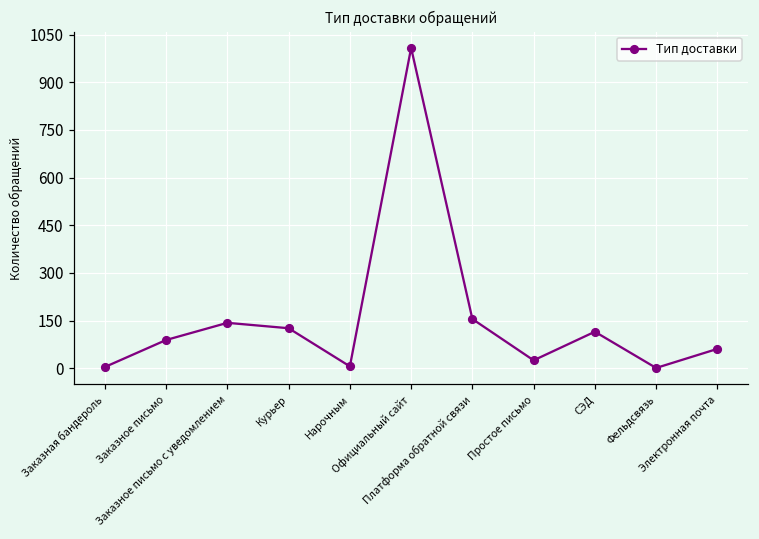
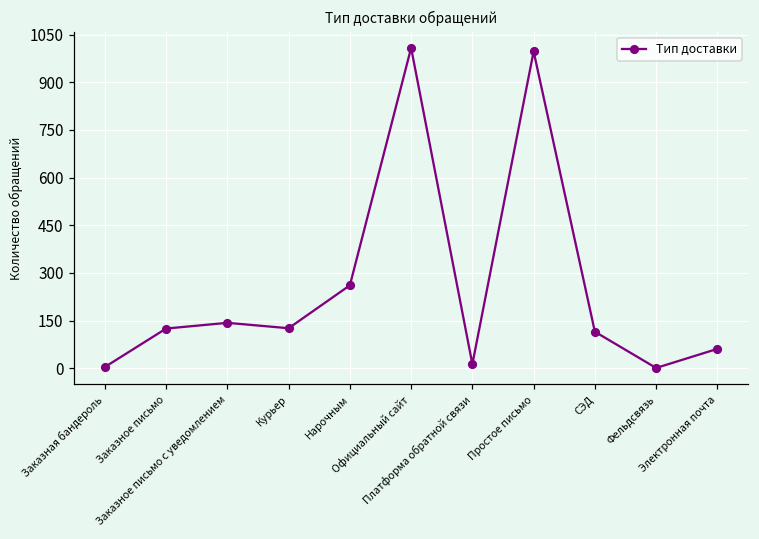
  {
    "Заказная бандероль": 0,
-   "Заказное письмо": 90,
+   "Заказное письмо": 130,
    "Заказное письмо с уведомлением": 140,
    "Курьер": 130,
-   "Нарочным": 10,
+   "Нарочным": 260,
    "Официальный сайт": 1010,
-   "Платформа обратной связи": 160,
-   "Простое письмо": 30,
+   "Платформа обратной связи": 10,
+   "Простое письмо": 1000,
    "СЭД": 120,
    "Фельдсвязь": 0,
    "Электронная почта": 60
  }
